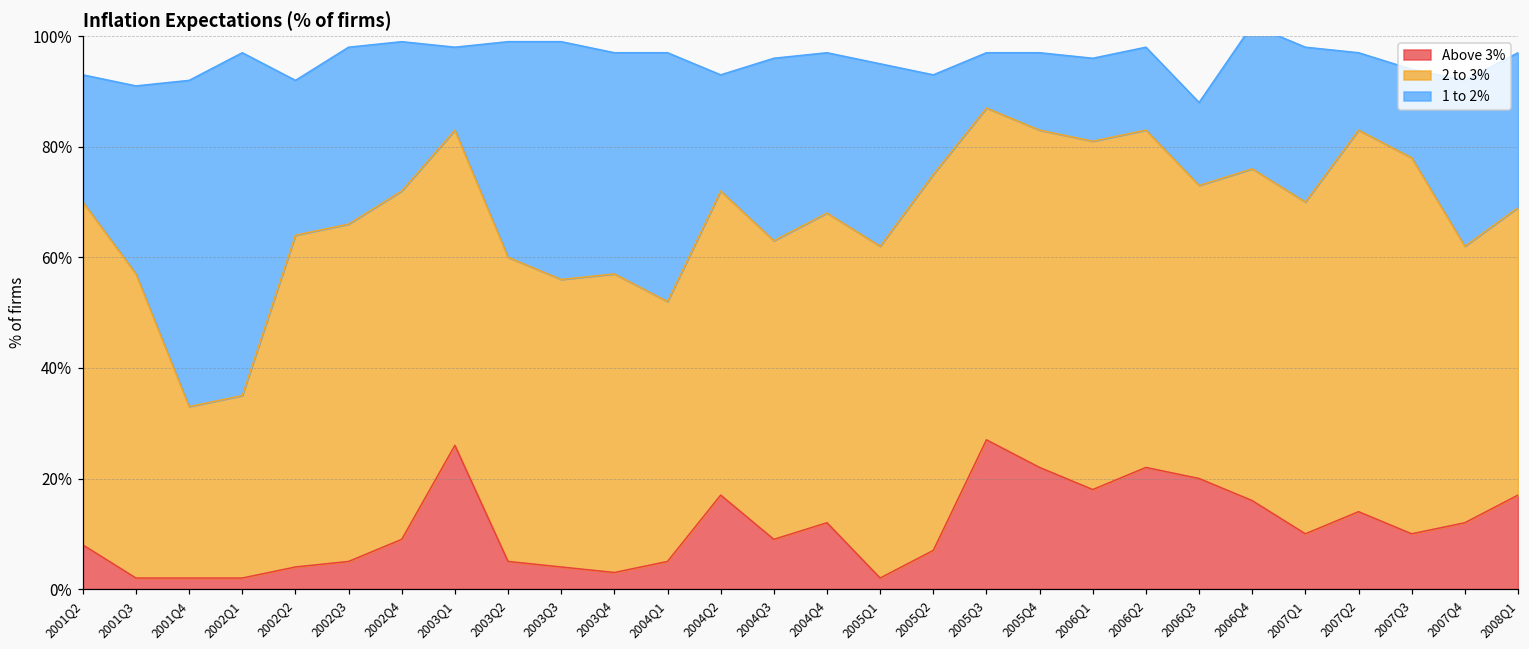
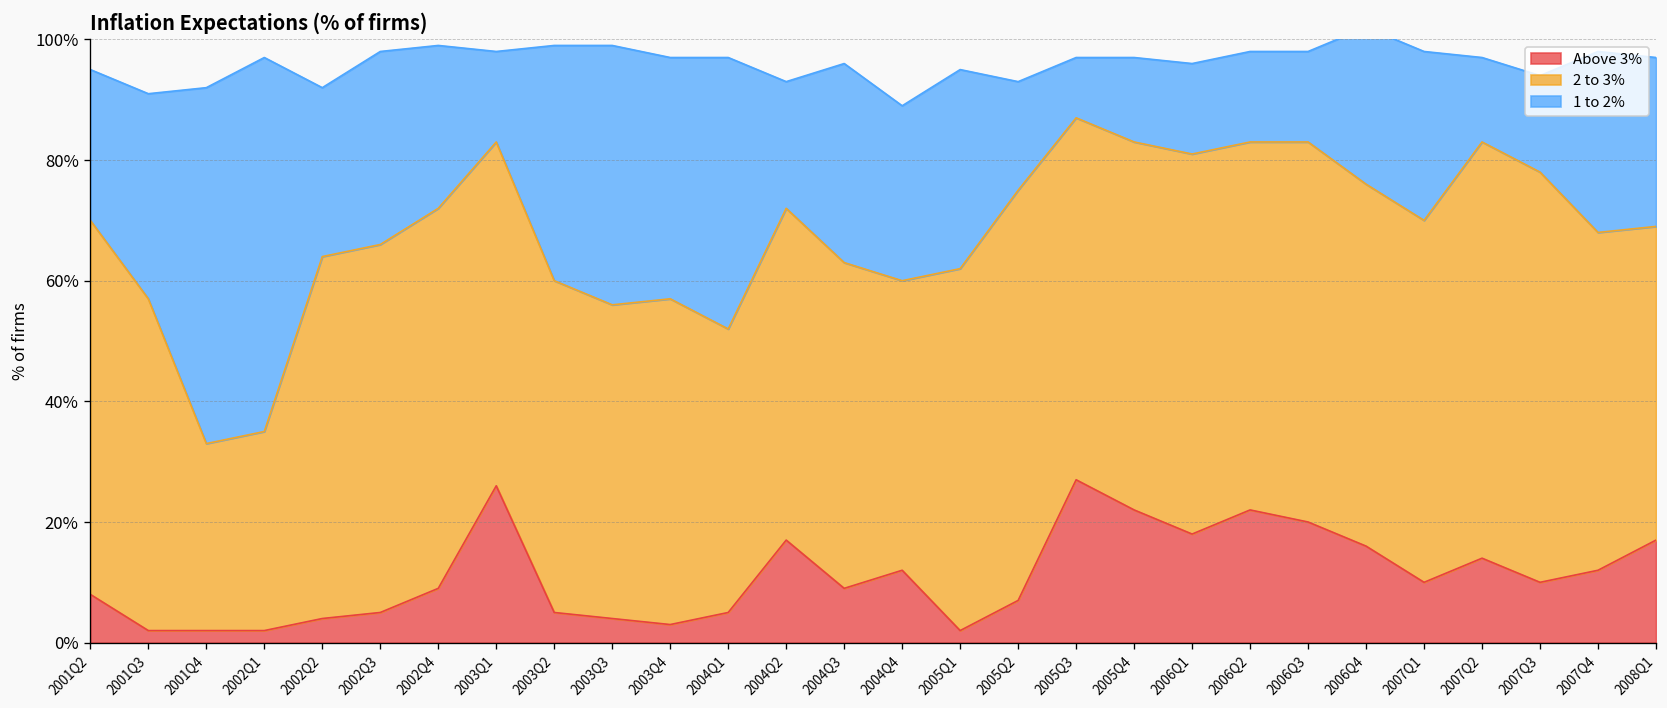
  {
    "Above 3%": {
      "2001Q2": "8%",
      "2001Q3": "2%",
      "2001Q4": "2%",
      "2002Q1": "2%",
      "2002Q2": "4%",
      "2002Q3": "5%",
      "2002Q4": "9%",
      "2003Q1": "26%",
      "2003Q2": "5%",
      "2003Q3": "4%",
      "2003Q4": "3%",
      "2004Q1": "5%",
      "2004Q2": "17%",
      "2004Q3": "9%",
      "2004Q4": "12%",
      "2005Q1": "2%",
      "2005Q2": "7%",
      "2005Q3": "27%",
      "2005Q4": "22%",
      "2006Q1": "18%",
      "2006Q2": "22%",
      "2006Q3": "20%",
      "2006Q4": "16%",
      "2007Q1": "10%",
      "2007Q2": "14%",
      "2007Q3": "10%",
      "2007Q4": "12%",
      "2008Q1": "17%"
    },
    "2 to 3%": {
      "2001Q2": "62%",
      "2001Q3": "55%",
      "2001Q4": "31%",
      "2002Q1": "33%",
      "2002Q2": "60%",
      "2002Q3": "61%",
      "2002Q4": "63%",
      "2003Q1": "57%",
      "2003Q2": "55%",
      "2003Q3": "52%",
      "2003Q4": "54%",
      "2004Q1": "47%",
      "2004Q2": "55%",
      "2004Q3": "54%",
-     "2004Q4": "56%",
+     "2004Q4": "48%",
      "2005Q1": "60%",
      "2005Q2": "68%",
      "2005Q3": "60%",
      "2005Q4": "61%",
      "2006Q1": "63%",
      "2006Q2": "61%",
-     "2006Q3": "53%",
+     "2006Q3": "63%",
      "2006Q4": "60%",
      "2007Q1": "60%",
      "2007Q2": "69%",
      "2007Q3": "68%",
-     "2007Q4": "50%",
+     "2007Q4": "56%",
      "2008Q1": "52%"
    },
    "1 to 2%": {
-     "2001Q2": "23%",
+     "2001Q2": "25%",
      "2001Q3": "34%",
      "2001Q4": "59%",
      "2002Q1": "62%",
      "2002Q2": "28%",
      "2002Q3": "32%",
      "2002Q4": "27%",
      "2003Q1": "15%",
      "2003Q2": "39%",
      "2003Q3": "43%",
      "2003Q4": "40%",
      "2004Q1": "45%",
      "2004Q2": "21%",
      "2004Q3": "33%",
      "2004Q4": "29%",
      "2005Q1": "33%",
      "2005Q2": "18%",
      "2005Q3": "10%",
      "2005Q4": "14%",
      "2006Q1": "15%",
      "2006Q2": "15%",
      "2006Q3": "15%",
      "2007Q1": "28%",
      "2007Q2": "14%",
      "2008Q1": "28%"
    }
  }
